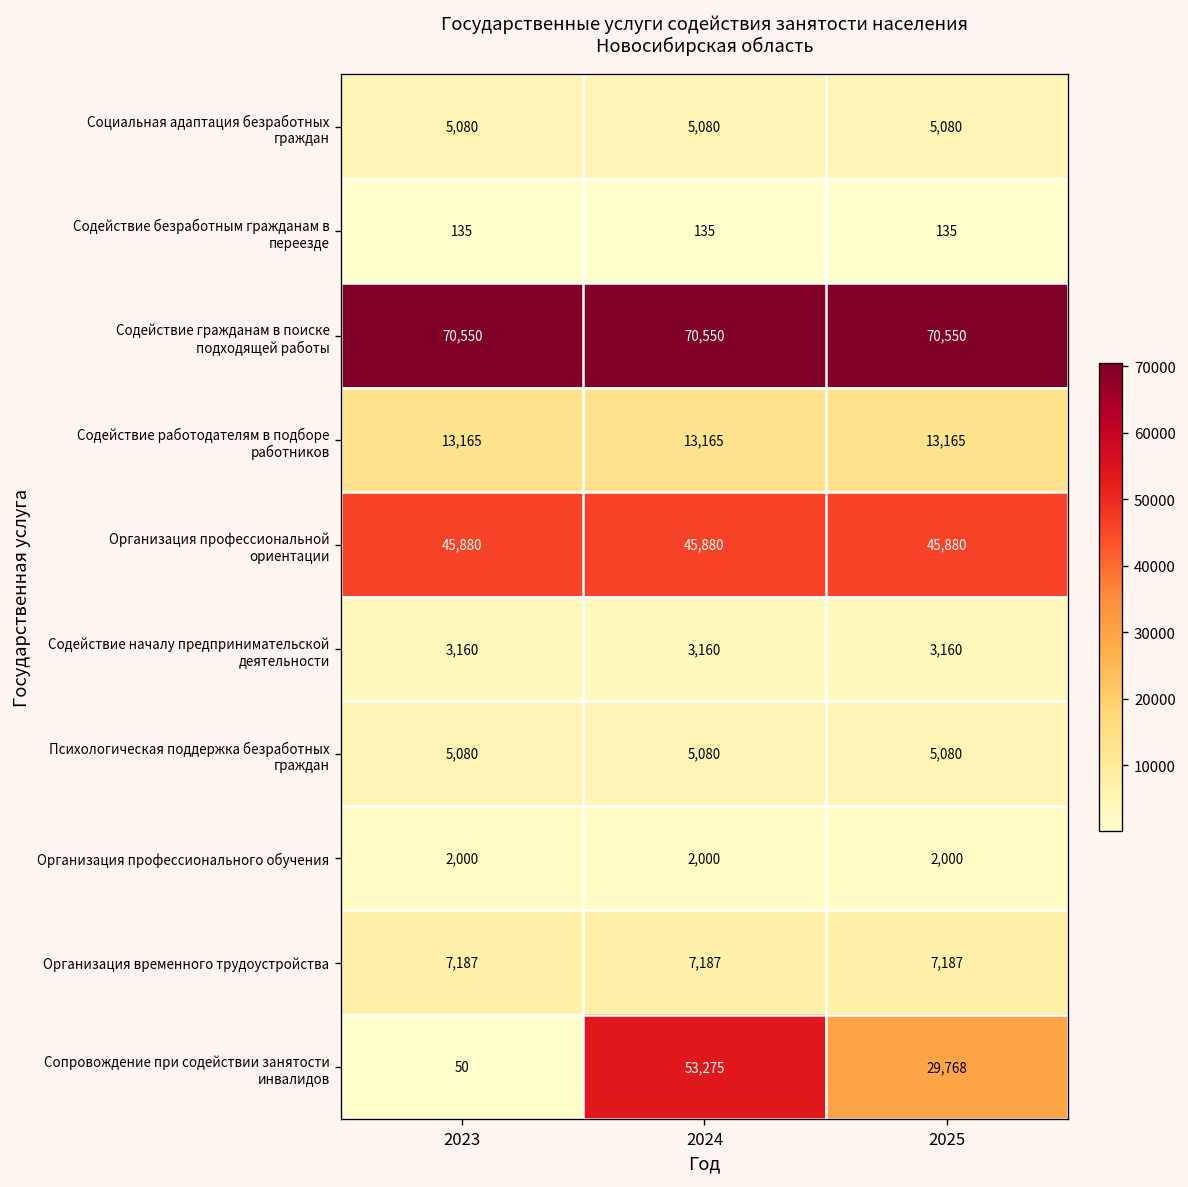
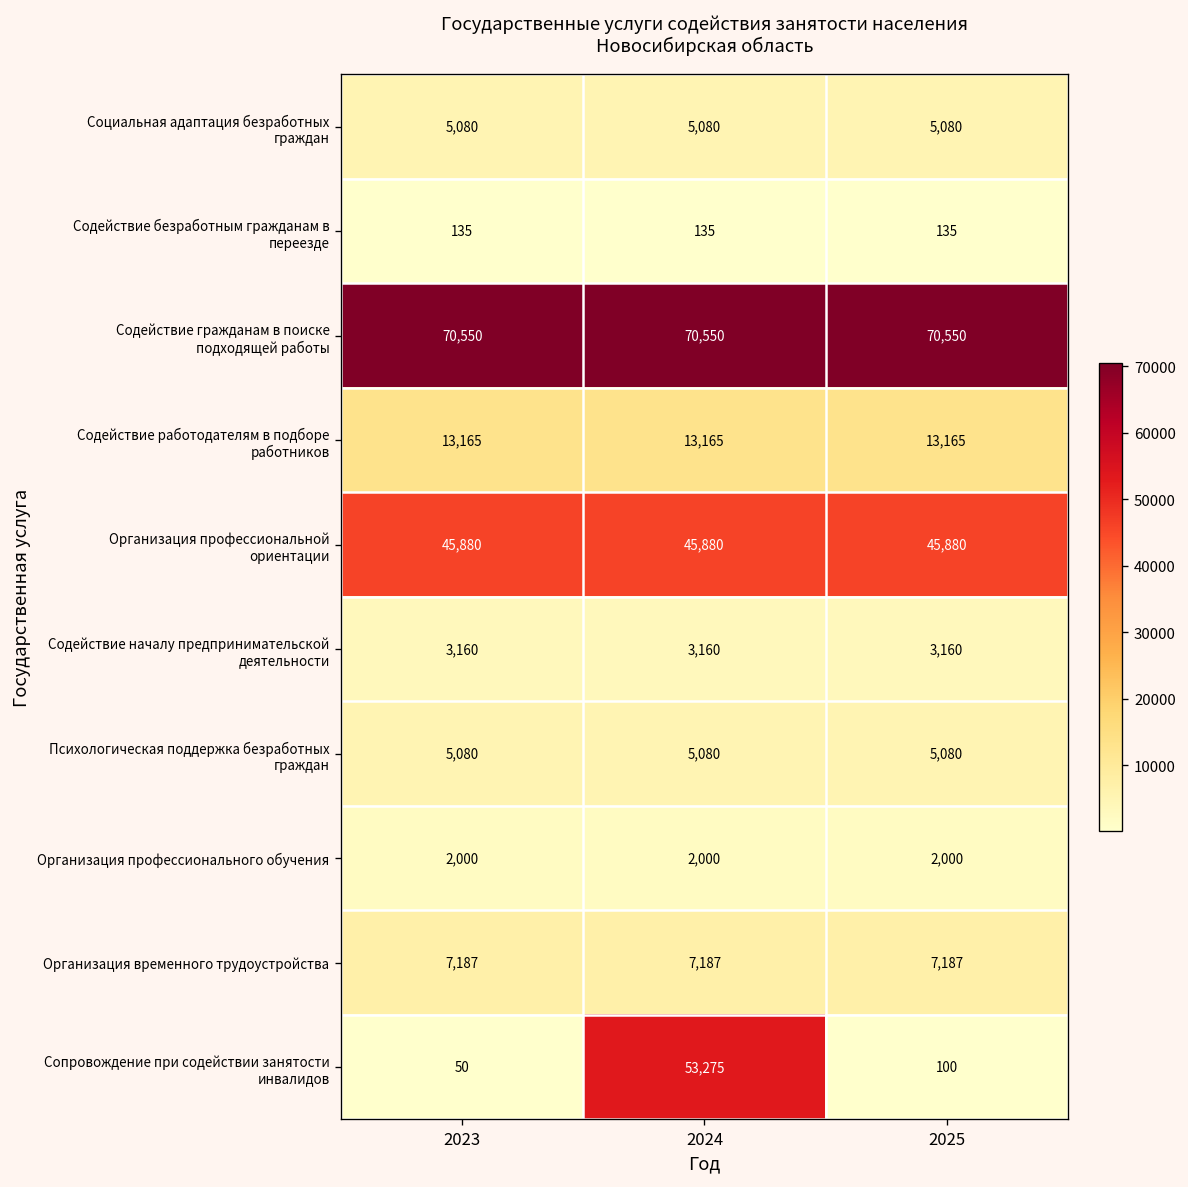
  {
    "Социальная адаптация безработных граждан": {
      "2023": "5,080",
      "2024": "5,080",
      "2025": "5,080"
    },
    "Содействие безработным гражданам в переезде": {
      "2023": "135",
      "2024": "135",
      "2025": "135"
    },
    "Содействие гражданам в поиске подходящей работы": {
      "2023": "70,550",
      "2024": "70,550",
      "2025": "70,550"
    },
    "Содействие работодателям в подборе работников": {
      "2023": "13,165",
      "2024": "13,165",
      "2025": "13,165"
    },
    "Организация профессиональной ориентации": {
      "2023": "45,880",
      "2024": "45,880",
      "2025": "45,880"
    },
    "Содействие началу предпринимательской деятельности": {
      "2023": "3,160",
      "2024": "3,160",
      "2025": "3,160"
    },
    "Психологическая поддержка безработных граждан": {
      "2023": "5,080",
      "2024": "5,080",
      "2025": "5,080"
    },
    "Организация профессионального обучения": {
      "2023": "2,000",
      "2024": "2,000",
      "2025": "2,000"
    },
    "Организация временного трудоустройства": {
      "2023": "7,187",
      "2024": "7,187",
      "2025": "7,187"
    },
    "Сопровождение при содействии занятости инвалидов": {
      "2023": "50",
      "2024": "53,275",
-     "2025": "29,768"
+     "2025": "100"
    }
  }
